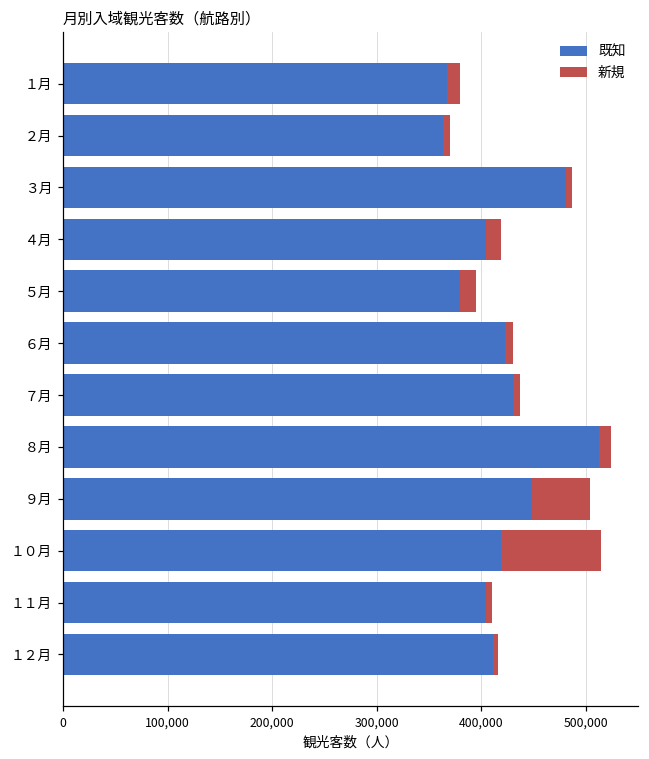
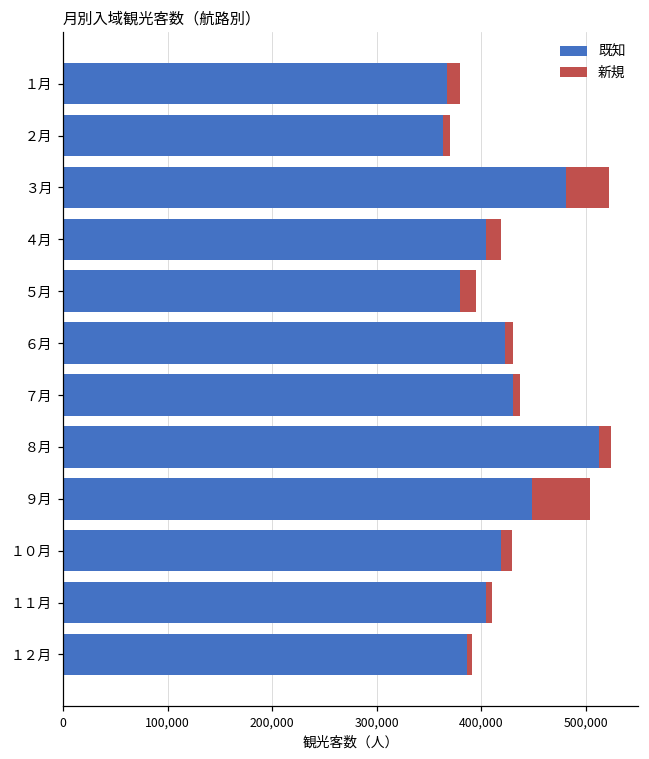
  {
    "既知": {
      "１月": "370,000",
      "２月": "360,000",
      "３月": "480,000",
      "４月": "400,000",
      "５月": "380,000",
      "６月": "420,000",
      "７月": "430,000",
      "８月": "510,000",
      "９月": "450,000",
      "１０月": "420,000",
      "１１月": "400,000",
-     "１２月": "410,000"
+     "１２月": "390,000"
    },
    "新規": {
      "１月": "10,000",
      "２月": "10,000",
-     "３月": "10,000",
+     "３月": "40,000",
      "４月": "10,000",
      "５月": "20,000",
      "６月": "10,000",
      "７月": "10,000",
      "８月": "10,000",
      "９月": "60,000",
-     "１０月": "100,000",
+     "１０月": "10,000",
      "１１月": "10,000",
      "１２月": "0"
    }
  }
